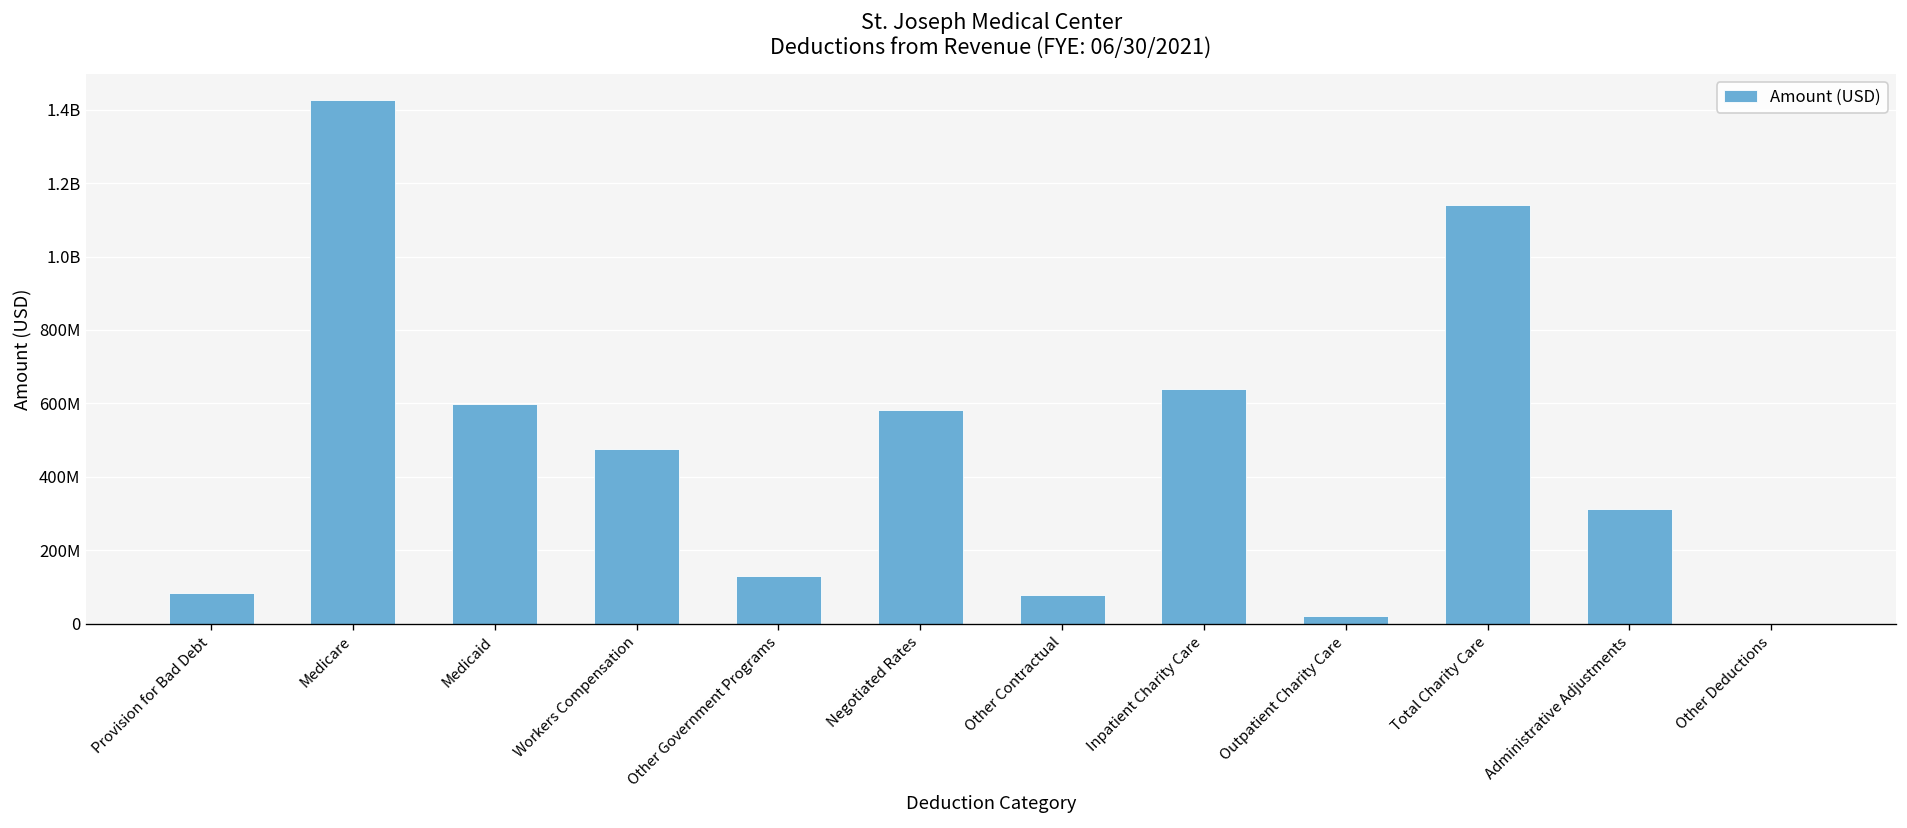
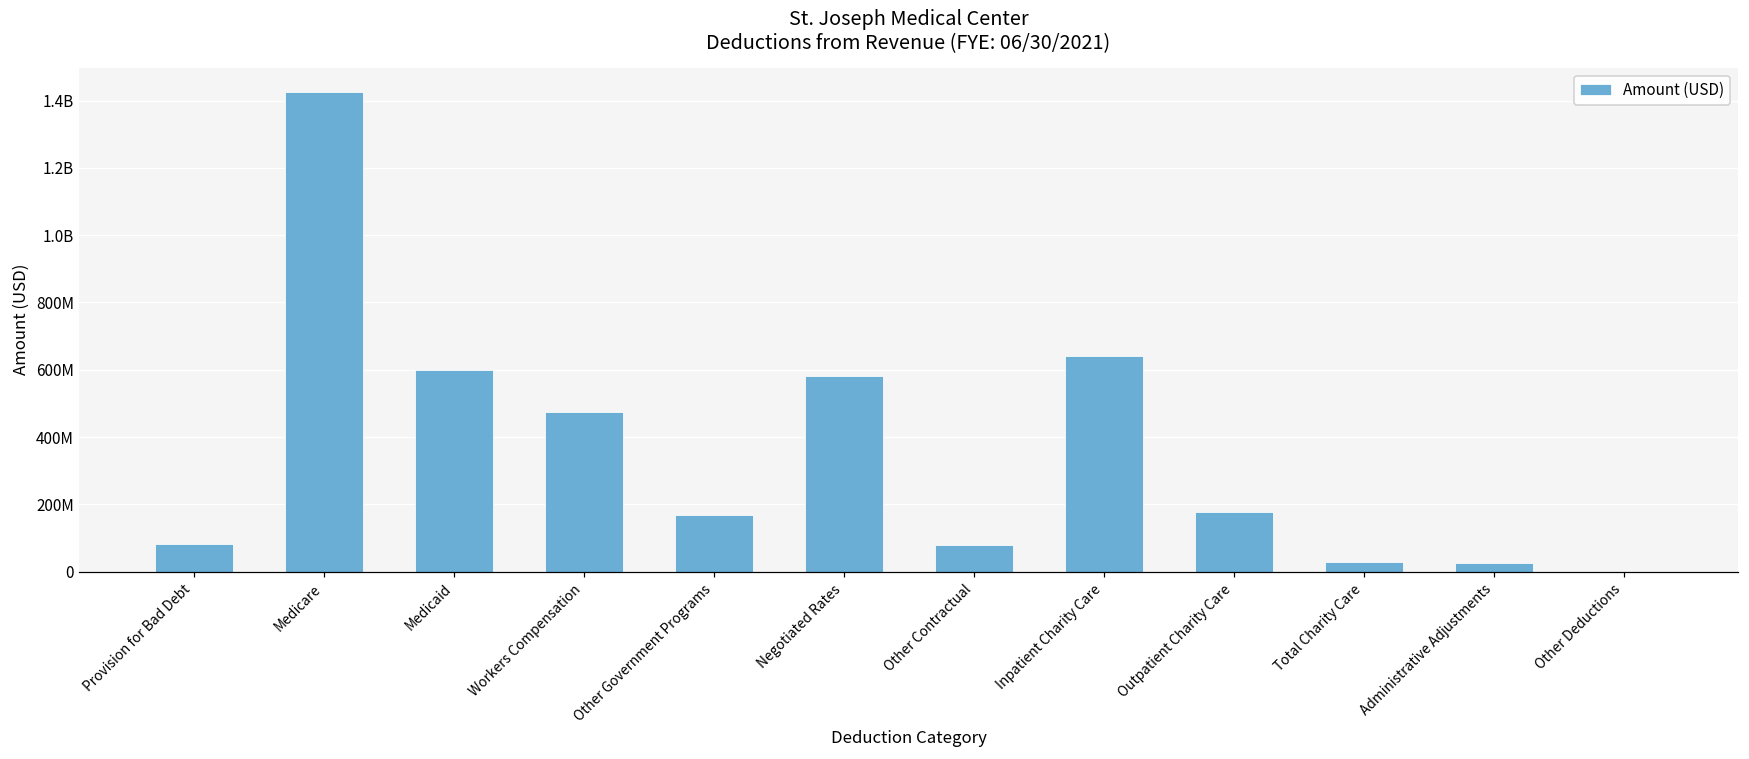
  {
    "Provision for Bad Debt": 80000000,
    "Medicare": 1430000000,
    "Medicaid": 600000000,
    "Workers Compensation": 480000000,
-   "Other Government Programs": 130000000,
+   "Other Government Programs": 170000000,
    "Negotiated Rates": 580000000,
    "Other Contractual": 80000000,
    "Inpatient Charity Care": 640000000,
-   "Outpatient Charity Care": 20000000,
-   "Total Charity Care": 1140000000,
-   "Administrative Adjustments": 310000000,
+   "Outpatient Charity Care": 180000000,
+   "Total Charity Care": 30000000,
+   "Administrative Adjustments": 30000000,
    "Other Deductions": 0
  }
